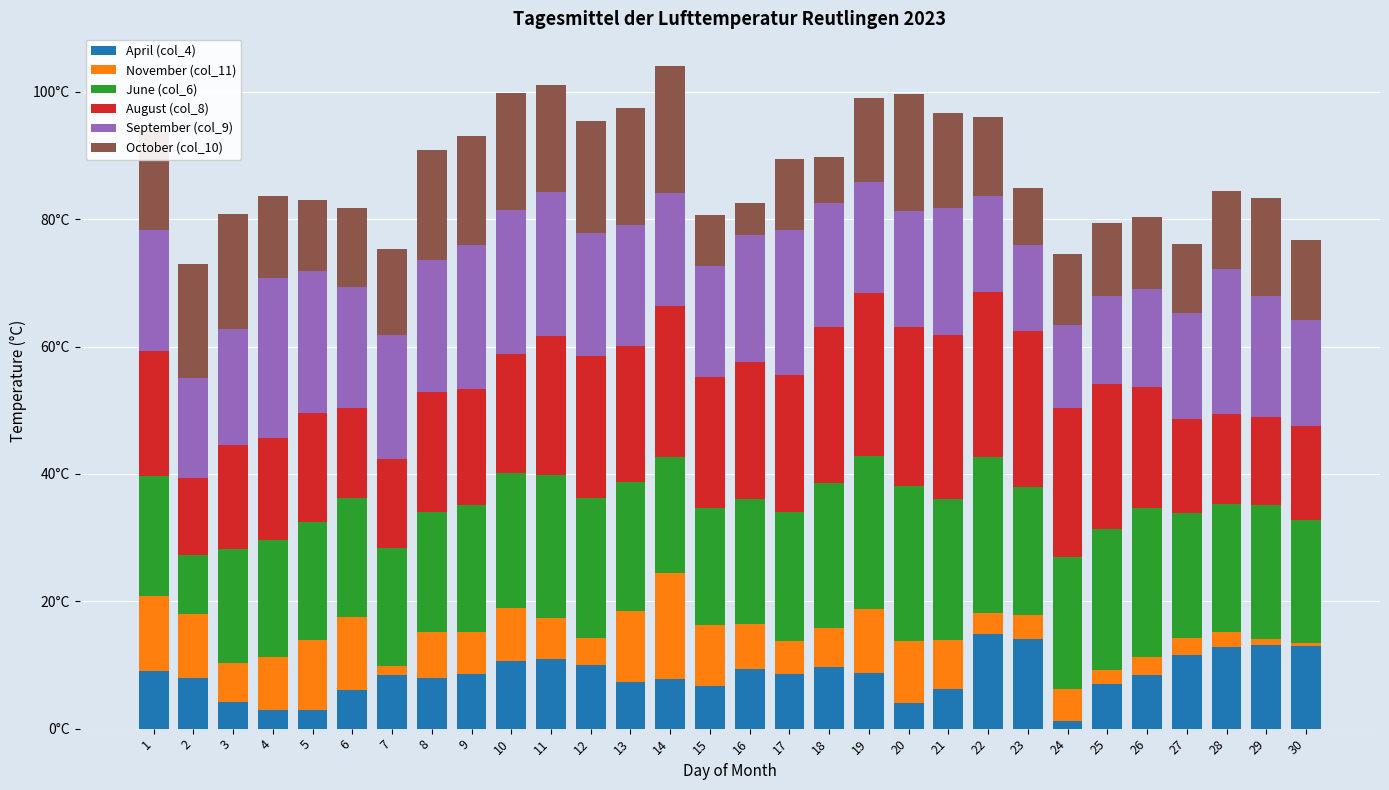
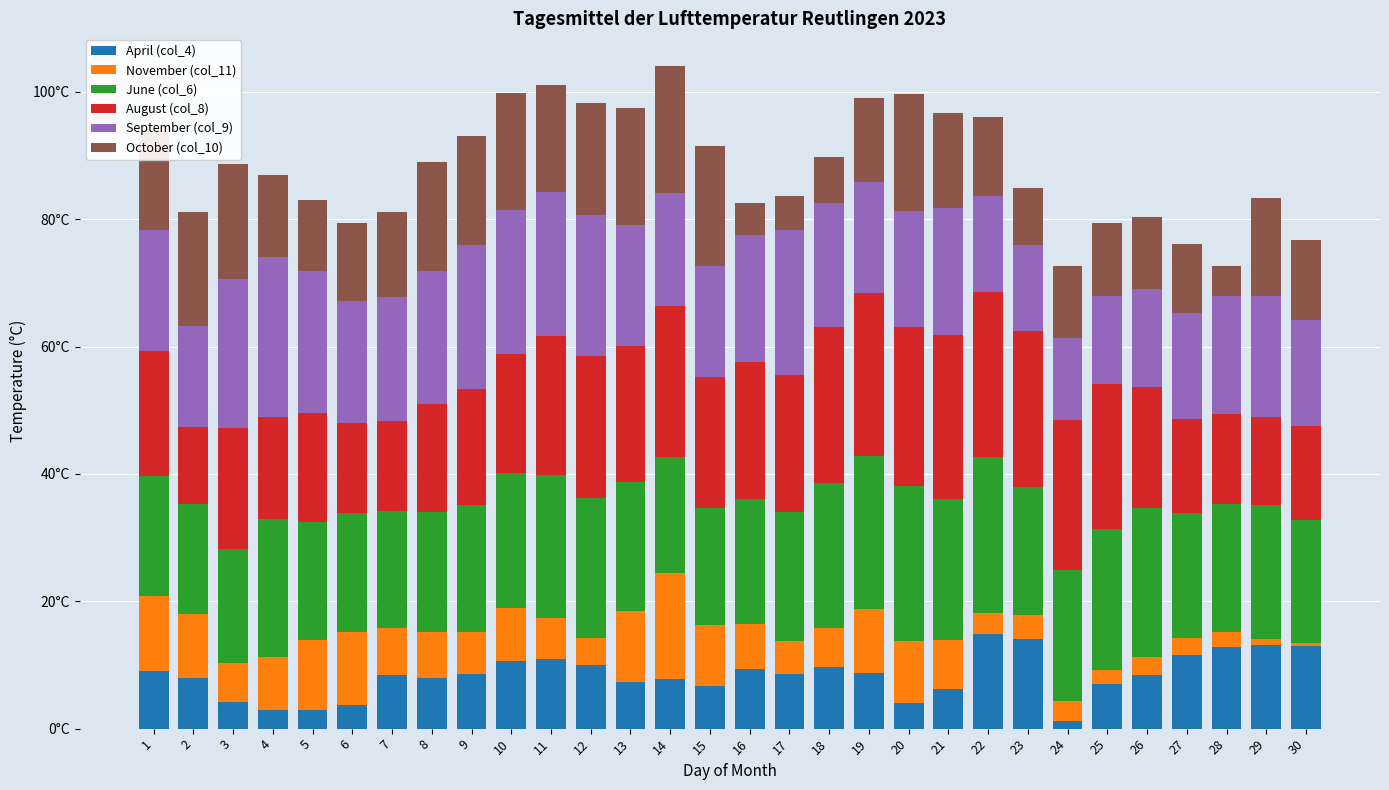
  {
    "April (col_4)": {
      "1": "9°C",
      "2": "8°C",
      "3": "4°C",
      "4": "3°C",
      "5": "3°C",
-     "6": "6°C",
+     "6": "4°C",
      "7": "9°C",
      "8": "8°C",
      "9": "9°C",
      "10": "11°C",
      "11": "11°C",
      "12": "10°C",
      "13": "7°C",
      "14": "8°C",
      "15": "7°C",
      "16": "9°C",
      "17": "9°C",
      "18": "10°C",
      "19": "9°C",
      "20": "4°C",
      "21": "6°C",
      "22": "15°C",
      "23": "14°C",
      "24": "1°C",
      "25": "7°C",
      "26": "8°C",
      "27": "12°C",
      "28": "13°C",
      "29": "13°C",
      "30": "13°C"
    },
    "November (col_11)": {
      "1": "12°C",
      "2": "10°C",
      "3": "6°C",
      "4": "8°C",
      "5": "11°C",
      "6": "12°C",
-     "7": "1°C",
+     "7": "7°C",
      "8": "7°C",
      "9": "7°C",
      "10": "8°C",
      "11": "6°C",
      "12": "4°C",
      "13": "11°C",
      "14": "17°C",
      "15": "10°C",
      "16": "7°C",
      "17": "5°C",
      "18": "6°C",
      "19": "10°C",
      "20": "10°C",
      "21": "8°C",
      "22": "3°C",
      "23": "4°C",
-     "24": "5°C",
+     "24": "3°C",
      "25": "2°C",
      "26": "3°C",
      "27": "3°C",
      "28": "2°C",
      "29": "1°C",
      "30": "1°C"
    },
    "June (col_6)": {
      "1": "19°C",
-     "2": "9°C",
+     "2": "17°C",
      "3": "18°C",
-     "4": "19°C",
+     "4": "22°C",
      "5": "19°C",
      "6": "19°C",
      "7": "18°C",
      "8": "19°C",
      "9": "20°C",
      "10": "21°C",
      "11": "22°C",
      "12": "22°C",
      "13": "20°C",
      "14": "18°C",
      "15": "19°C",
      "16": "20°C",
      "17": "20°C",
      "18": "23°C",
      "19": "24°C",
      "20": "24°C",
      "21": "22°C",
      "22": "25°C",
      "23": "20°C",
      "24": "21°C",
      "25": "22°C",
      "26": "23°C",
      "27": "20°C",
      "28": "20°C",
      "29": "21°C",
      "30": "19°C"
    },
    "August (col_8)": {
      "1": "20°C",
      "2": "12°C",
-     "3": "16°C",
+     "3": "19°C",
      "4": "16°C",
      "5": "17°C",
      "6": "14°C",
      "7": "14°C",
-     "8": "19°C",
+     "8": "17°C",
      "9": "18°C",
      "10": "19°C",
      "11": "22°C",
      "12": "22°C",
      "13": "21°C",
      "14": "24°C",
      "15": "21°C",
      "16": "22°C",
      "17": "21°C",
      "18": "25°C",
      "19": "26°C",
      "20": "25°C",
      "21": "26°C",
      "22": "26°C",
      "23": "24°C",
      "24": "24°C",
      "25": "23°C",
      "26": "19°C",
      "27": "15°C",
      "28": "14°C",
      "29": "14°C",
      "30": "15°C"
    },
    "September (col_9)": {
      "1": "19°C",
      "2": "16°C",
-     "3": "18°C",
+     "3": "23°C",
      "4": "25°C",
      "5": "22°C",
      "6": "19°C",
      "7": "20°C",
      "8": "21°C",
      "9": "23°C",
      "10": "23°C",
      "11": "23°C",
-     "12": "19°C",
+     "12": "22°C",
      "13": "19°C",
      "14": "18°C",
      "15": "17°C",
      "16": "20°C",
      "17": "23°C",
      "18": "20°C",
      "19": "18°C",
      "20": "18°C",
      "21": "20°C",
      "22": "15°C",
      "23": "14°C",
      "24": "13°C",
      "25": "14°C",
      "26": "15°C",
      "27": "17°C",
-     "28": "23°C",
+     "28": "19°C",
      "29": "19°C",
      "30": "17°C"
    },
    "October (col_10)": {
      "2": "18°C",
      "3": "18°C",
      "4": "13°C",
      "5": "11°C",
      "6": "12°C",
      "7": "13°C",
      "8": "17°C",
      "9": "17°C",
      "10": "18°C",
      "11": "17°C",
      "12": "18°C",
      "13": "18°C",
      "14": "20°C",
-     "15": "8°C",
+     "15": "19°C",
      "16": "5°C",
-     "17": "11°C",
+     "17": "5°C",
      "18": "7°C",
      "19": "13°C",
      "20": "18°C",
      "21": "15°C",
      "22": "12°C",
      "23": "9°C",
      "24": "11°C",
      "25": "11°C",
      "26": "11°C",
      "27": "11°C",
-     "28": "12°C",
+     "28": "5°C",
      "29": "16°C",
      "30": "13°C"
    }
  }
